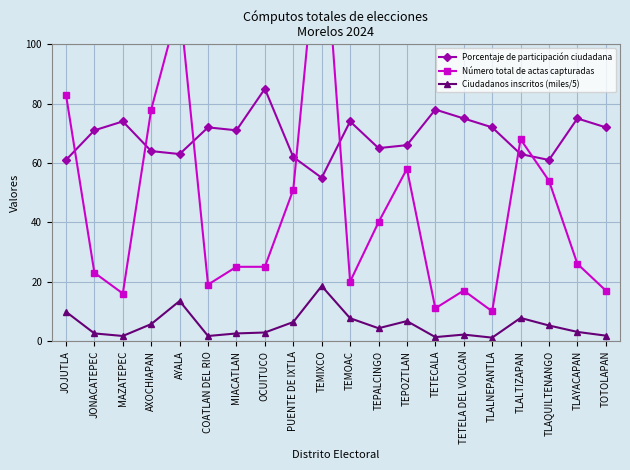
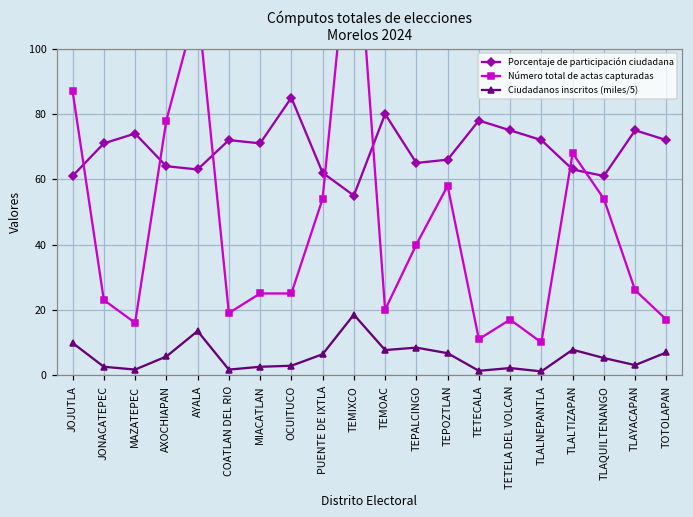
  {
    "Porcentaje de participación ciudadana": {
      "JOJUTLA": 61,
      "JONACATEPEC": 71,
      "MAZATEPEC": 74,
      "AXOCHIAPAN": 64,
      "AYALA": 63,
      "COATLAN DEL RIO": 72,
      "MIACATLAN": 71,
      "OCUITUCO": 85,
      "PUENTE DE IXTLA": 62,
      "TEMIXCO": 55,
-     "TEMOAC": 74,
+     "TEMOAC": 80,
      "TEPALCINGO": 65,
      "TEPOZTLAN": 66,
      "TETECALA": 78,
      "TETELA DEL VOLCAN": 75,
      "TLALNEPANTLA": 72,
      "TLALTIZAPAN": 63,
      "TLAQUILTENANGO": 61,
      "TLAYACAPAN": 75,
      "TOTOLAPAN": 72
    },
    "Número total de actas capturadas": {
-     "JOJUTLA": 83,
+     "JOJUTLA": 87,
      "JONACATEPEC": 23,
      "MAZATEPEC": 16,
      "AXOCHIAPAN": 78,
      "COATLAN DEL RIO": 19,
      "MIACATLAN": 25,
      "OCUITUCO": 25,
-     "PUENTE DE IXTLA": 51,
+     "PUENTE DE IXTLA": 54,
      "TEMOAC": 20,
      "TEPALCINGO": 40,
      "TEPOZTLAN": 58,
      "TETECALA": 11,
      "TETELA DEL VOLCAN": 17,
      "TLALNEPANTLA": 10,
      "TLALTIZAPAN": 68,
      "TLAQUILTENANGO": 54,
      "TLAYACAPAN": 26,
      "TOTOLAPAN": 17
    },
    "Ciudadanos inscritos (miles/5)": {
      "JOJUTLA": 10,
      "JONACATEPEC": 3,
      "MAZATEPEC": 2,
      "AXOCHIAPAN": 6,
      "AYALA": 13,
      "COATLAN DEL RIO": 2,
      "MIACATLAN": 3,
      "OCUITUCO": 3,
      "PUENTE DE IXTLA": 6,
      "TEMIXCO": 19,
      "TEMOAC": 8,
-     "TEPALCINGO": 4,
+     "TEPALCINGO": 8,
      "TEPOZTLAN": 7,
      "TETECALA": 1,
      "TETELA DEL VOLCAN": 2,
      "TLALNEPANTLA": 1,
      "TLALTIZAPAN": 8,
      "TLAQUILTENANGO": 5,
      "TLAYACAPAN": 3,
-     "TOTOLAPAN": 2
+     "TOTOLAPAN": 7
    }
  }
